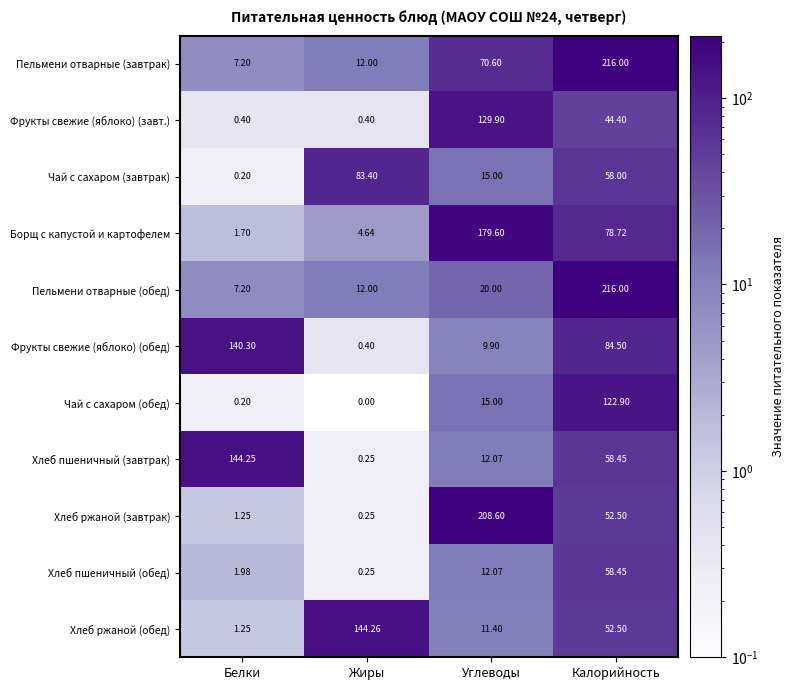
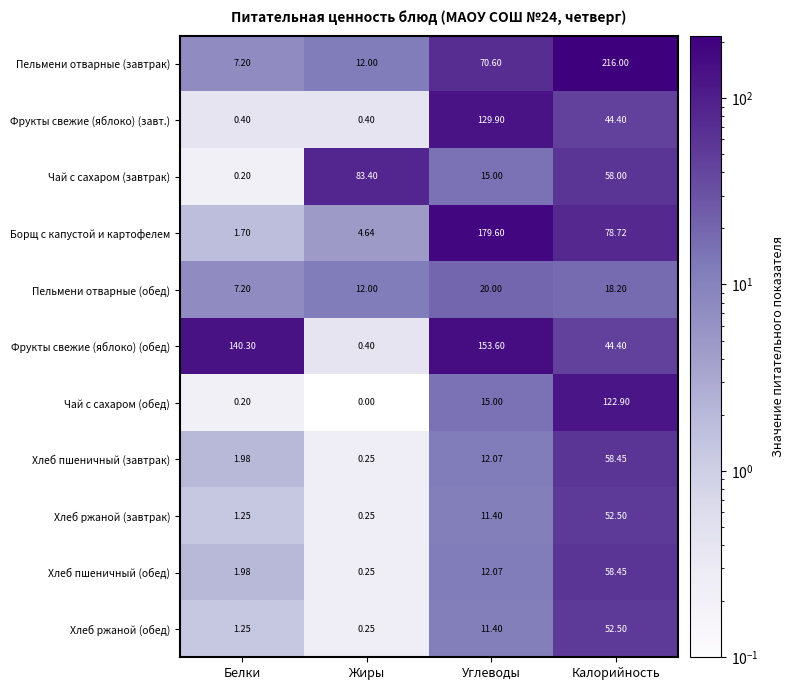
  {
    "Пельмени отварные (завтрак)": {
      "Белки": 7.20,
      "Жиры": 12.00,
      "Углеводы": 70.60,
      "Калорийность": 216.00
    },
    "Фрукты свежие (яблоко) (завт.)": {
      "Белки": 0.40,
      "Жиры": 0.40,
      "Углеводы": 129.90,
      "Калорийность": 44.40
    },
    "Чай с сахаром (завтрак)": {
      "Белки": 0.20,
      "Жиры": 83.40,
      "Углеводы": 15.00,
      "Калорийность": 58.00
    },
    "Борщ с капустой и картофелем": {
      "Белки": 1.70,
      "Жиры": 4.64,
      "Углеводы": 179.60,
      "Калорийность": 78.72
    },
    "Пельмени отварные (обед)": {
      "Белки": 7.20,
      "Жиры": 12.00,
      "Углеводы": 20.00,
-     "Калорийность": 216.00
+     "Калорийность": 18.20
    },
    "Фрукты свежие (яблоко) (обед)": {
      "Белки": 140.30,
      "Жиры": 0.40,
-     "Углеводы": 9.90,
-     "Калорийность": 84.50
+     "Углеводы": 153.60,
+     "Калорийность": 44.40
    },
    "Чай с сахаром (обед)": {
      "Белки": 0.20,
      "Жиры": 0.00,
      "Углеводы": 15.00,
      "Калорийность": 122.90
    },
    "Хлеб пшеничный (завтрак)": {
-     "Белки": 144.25,
+     "Белки": 1.98,
      "Жиры": 0.25,
      "Углеводы": 12.07,
      "Калорийность": 58.45
    },
    "Хлеб ржаной (завтрак)": {
      "Белки": 1.25,
      "Жиры": 0.25,
-     "Углеводы": 208.60,
+     "Углеводы": 11.40,
      "Калорийность": 52.50
    },
    "Хлеб пшеничный (обед)": {
      "Белки": 1.98,
      "Жиры": 0.25,
      "Углеводы": 12.07,
      "Калорийность": 58.45
    },
    "Хлеб ржаной (обед)": {
      "Белки": 1.25,
-     "Жиры": 144.26,
+     "Жиры": 0.25,
      "Углеводы": 11.40,
      "Калорийность": 52.50
    }
  }
